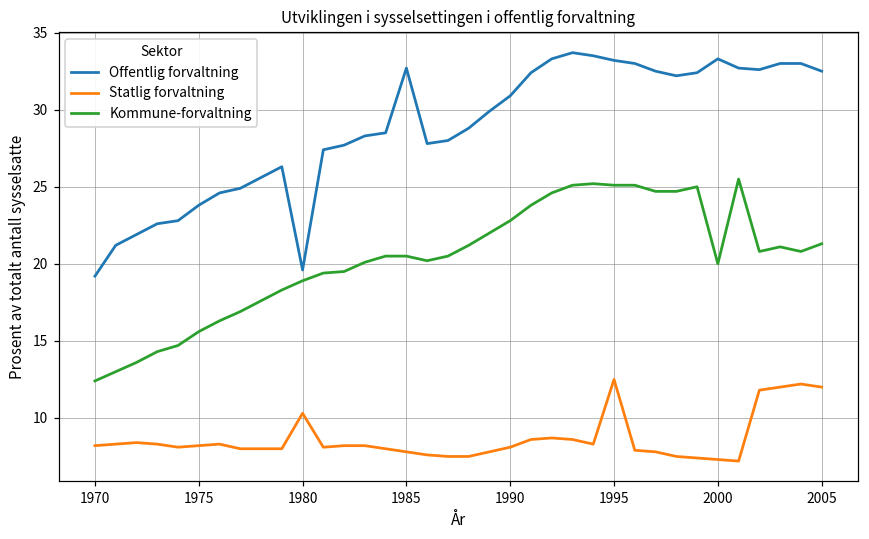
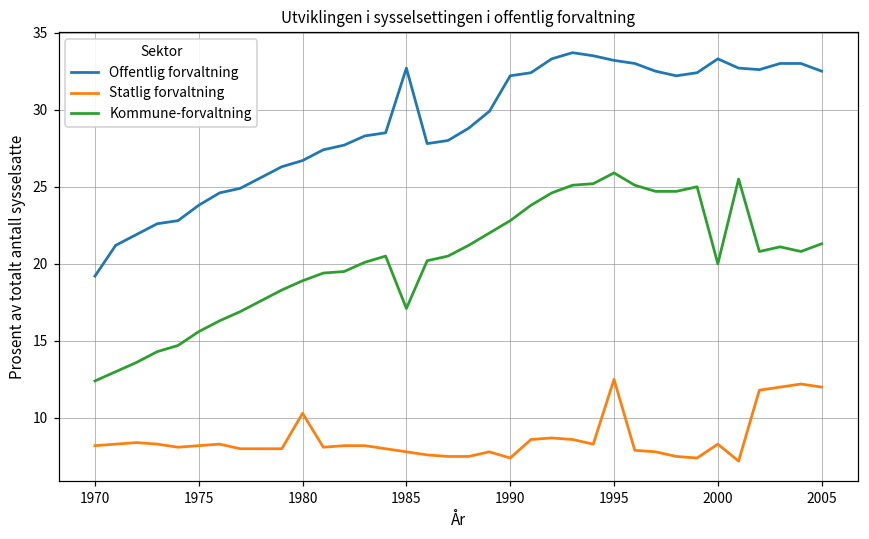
  {
    "Offentlig forvaltning": {
      "1970": 19.2,
      "1975": 23.8,
-     "1980": 19.6,
+     "1980": 26.7,
      "1985": 32.7,
-     "1990": 30.9,
+     "1990": 32.2,
      "1995": 33.2,
      "2000": 33.3,
      "2005": 32.5
    },
    "Statlig forvaltning": {
      "1970": 8.2,
      "1975": 8.2,
      "1980": 10.3,
      "1985": 7.8,
-     "1990": 8.1,
+     "1990": 7.4,
      "1995": 12.5,
-     "2000": 7.3,
+     "2000": 8.3,
      "2005": 12.0
    },
    "Kommune-forvaltning": {
      "1970": 12.4,
      "1975": 15.6,
      "1980": 18.9,
-     "1985": 20.5,
+     "1985": 17.1,
      "1990": 22.8,
-     "1995": 25.1,
+     "1995": 25.9,
      "2000": 20.0,
      "2005": 21.3
    }
  }
